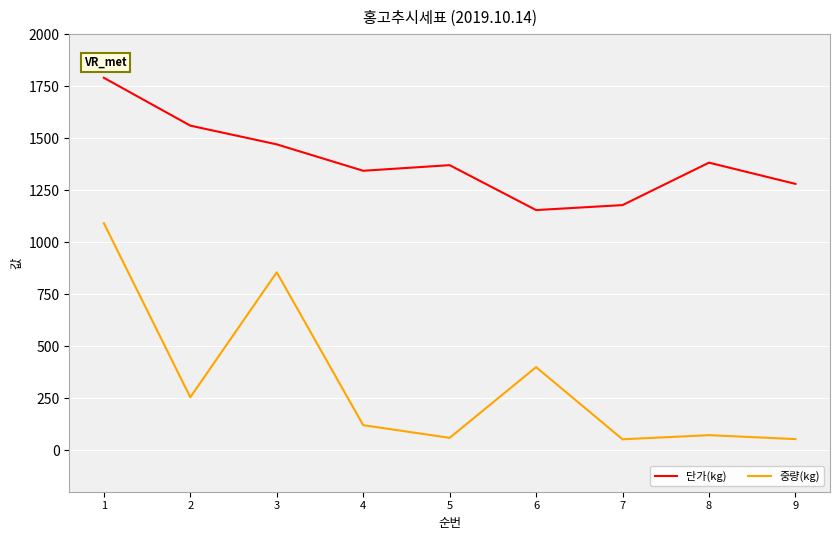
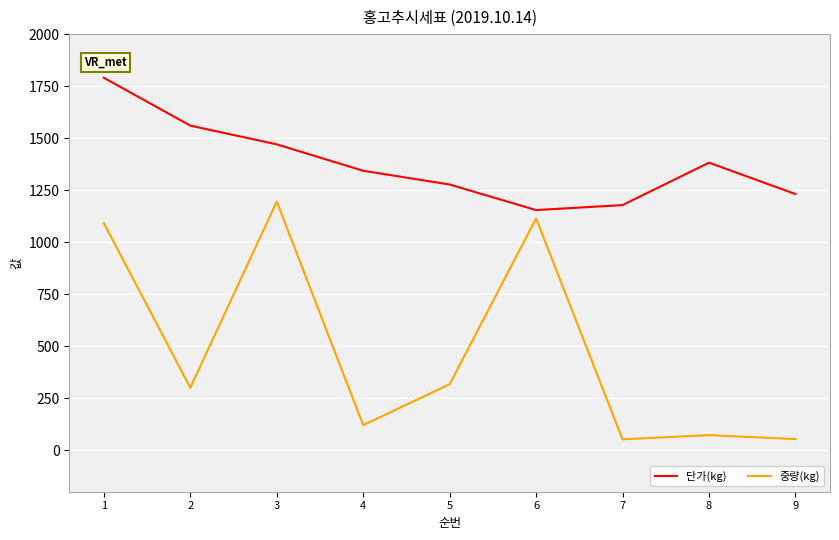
  {
    "단가(kg)": {
      "1": 1790,
      "2": 1560,
      "3": 1470,
      "4": 1340,
-     "5": 1370,
+     "5": 1280,
      "6": 1150,
      "7": 1180,
      "8": 1380,
-     "9": 1280
+     "9": 1230
    },
    "중량(kg)": {
      "1": 1090,
-     "2": 250,
-     "3": 860,
+     "2": 300,
+     "3": 1200,
      "4": 120,
-     "5": 60,
-     "6": 400,
+     "5": 320,
+     "6": 1110,
      "7": 50,
      "8": 70,
      "9": 50
    }
  }
